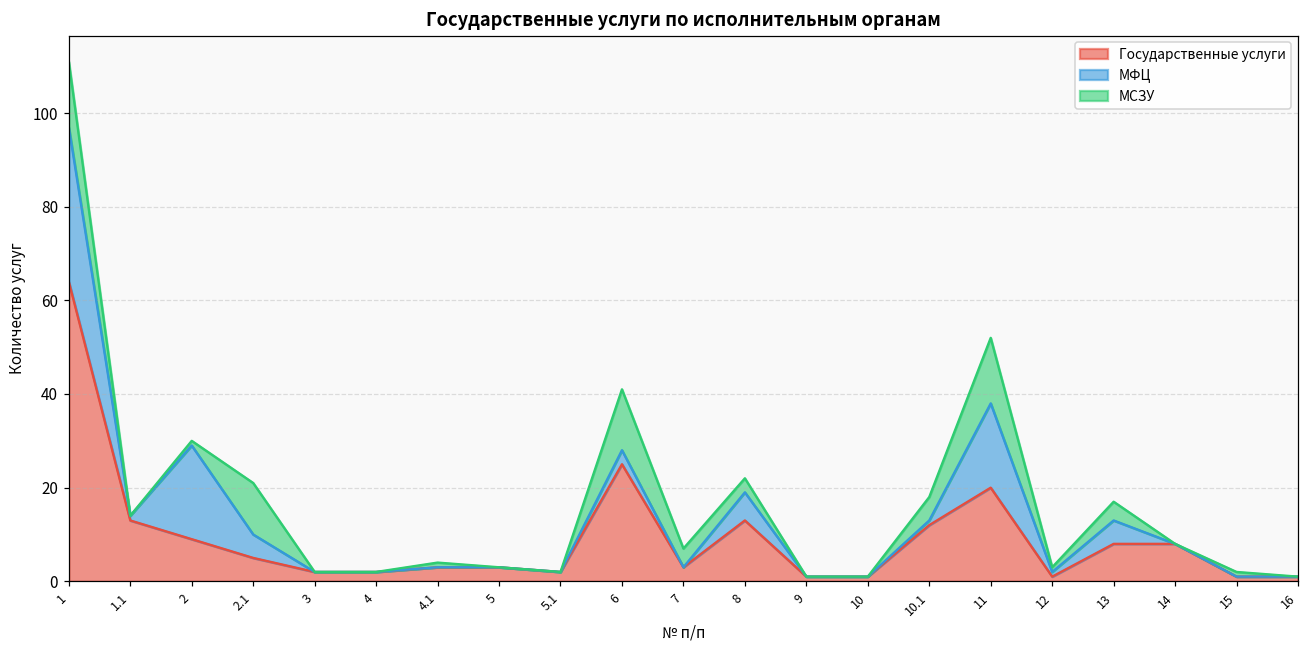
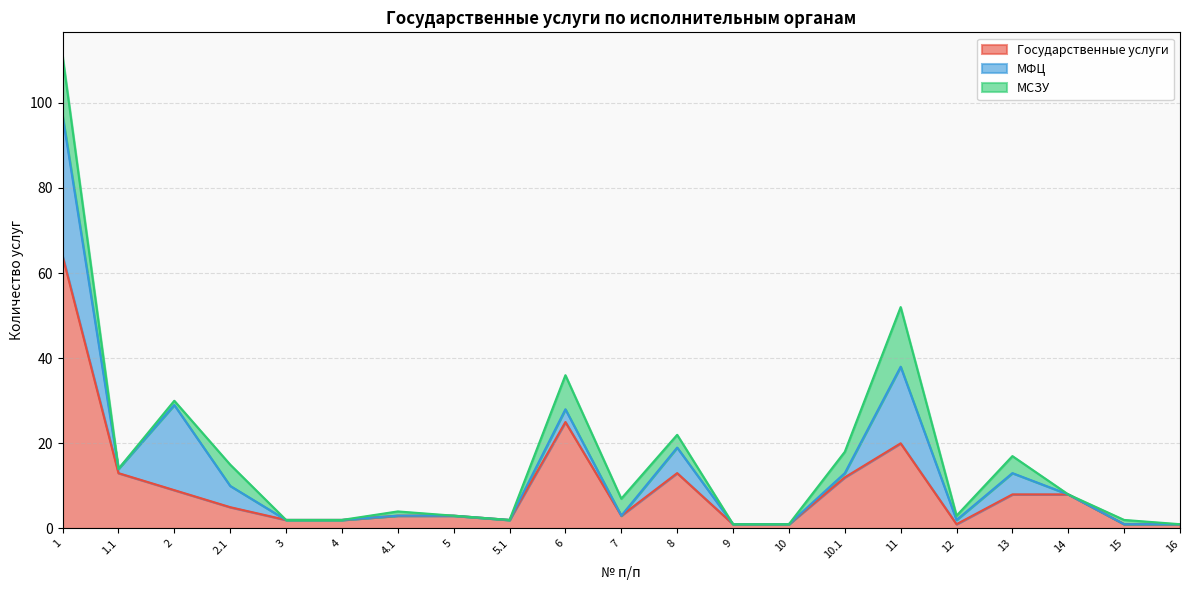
  {
    "Государственные услуги": {
      "1": 64,
      "1.1": 13,
      "2": 9,
      "2.1": 5,
      "6": 25,
      "8": 13,
      "10.1": 12,
      "11": 20,
      "12": 1,
      "13": 8
    },
    "МФЦ": {
      "1": 33,
      "2": 20,
      "2.1": 5,
      "6": 3,
      "8": 6,
      "10.1": 1,
      "11": 18,
      "12": 1,
      "13": 5
    },
    "МСЗУ": {
      "1": 14,
      "2": 1,
-     "2.1": 11,
+     "2.1": 5,
      "4.1": 1,
-     "6": 13,
+     "6": 8,
      "7": 4,
      "8": 3,
      "10.1": 5,
      "11": 14,
      "12": 1,
      "13": 4,
      "15": 1
    }
  }
